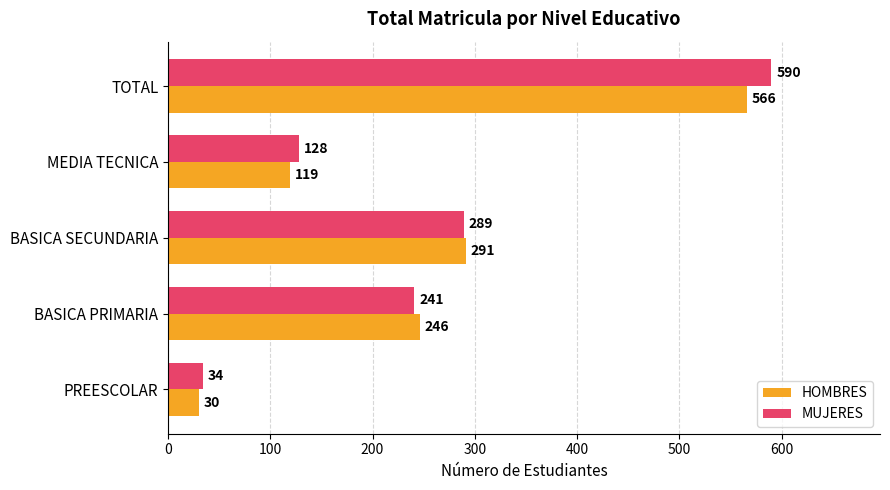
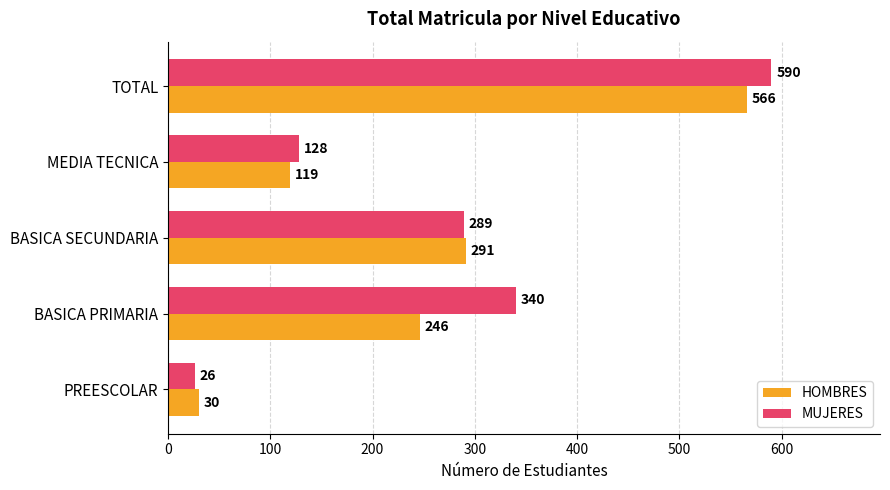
  {
    "HOMBRES": {
      "TOTAL": 566,
      "MEDIA TECNICA": 119,
      "BASICA SECUNDARIA": 291,
      "BASICA PRIMARIA": 246,
      "PREESCOLAR": 30
    },
    "MUJERES": {
      "TOTAL": 590,
      "MEDIA TECNICA": 128,
      "BASICA SECUNDARIA": 289,
-     "BASICA PRIMARIA": 241,
-     "PREESCOLAR": 34
+     "BASICA PRIMARIA": 340,
+     "PREESCOLAR": 26
    }
  }
